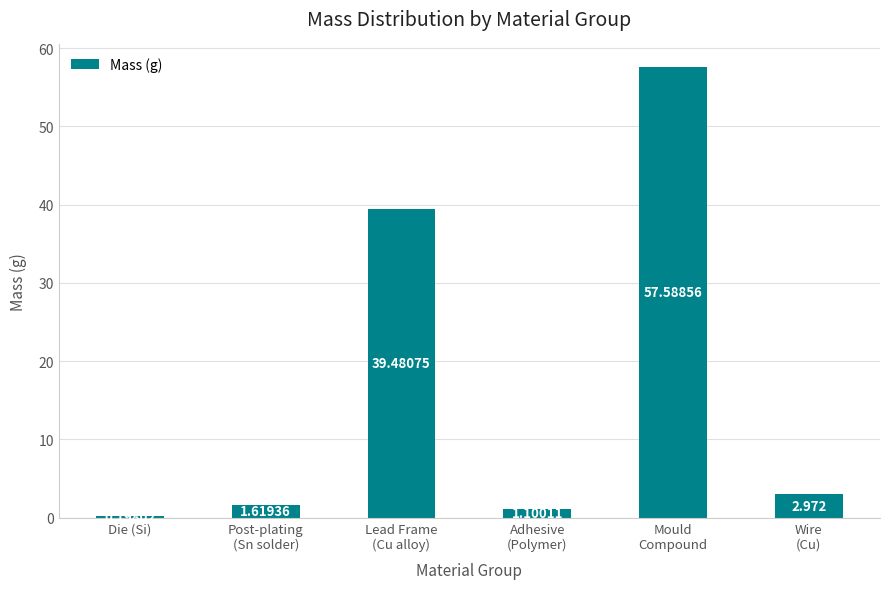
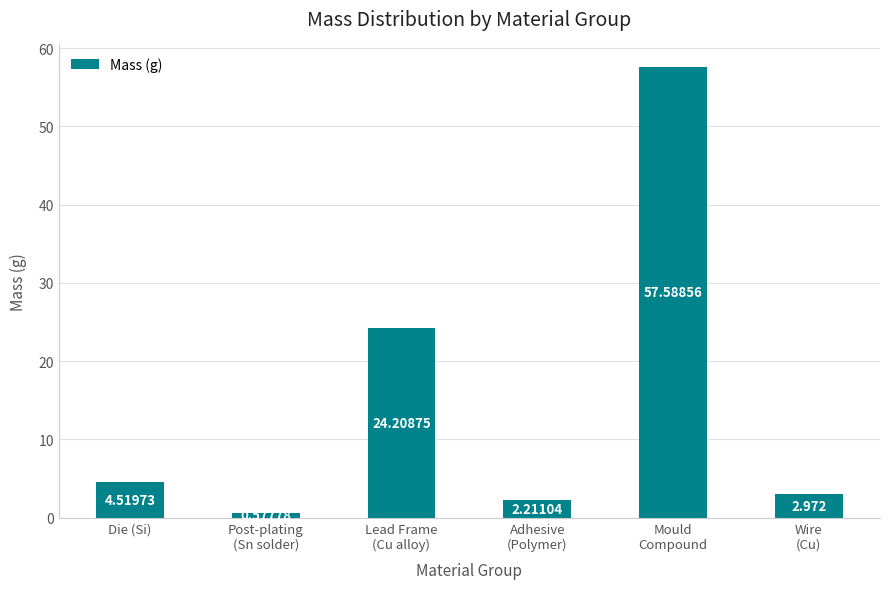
  {
-   "Die (Si)": 0,
-   "Post-plating (Sn solder)": 2,
-   "Lead Frame (Cu alloy)": 39.48075,
-   "Adhesive (Polymer)": 1.10011,
+   "Die (Si)": 5,
+   "Post-plating (Sn solder)": 1,
+   "Lead Frame (Cu alloy)": 24.20875,
+   "Adhesive (Polymer)": 2.21104,
    "Mould Compound": 57.58856,
    "Wire (Cu)": 2.972
  }
